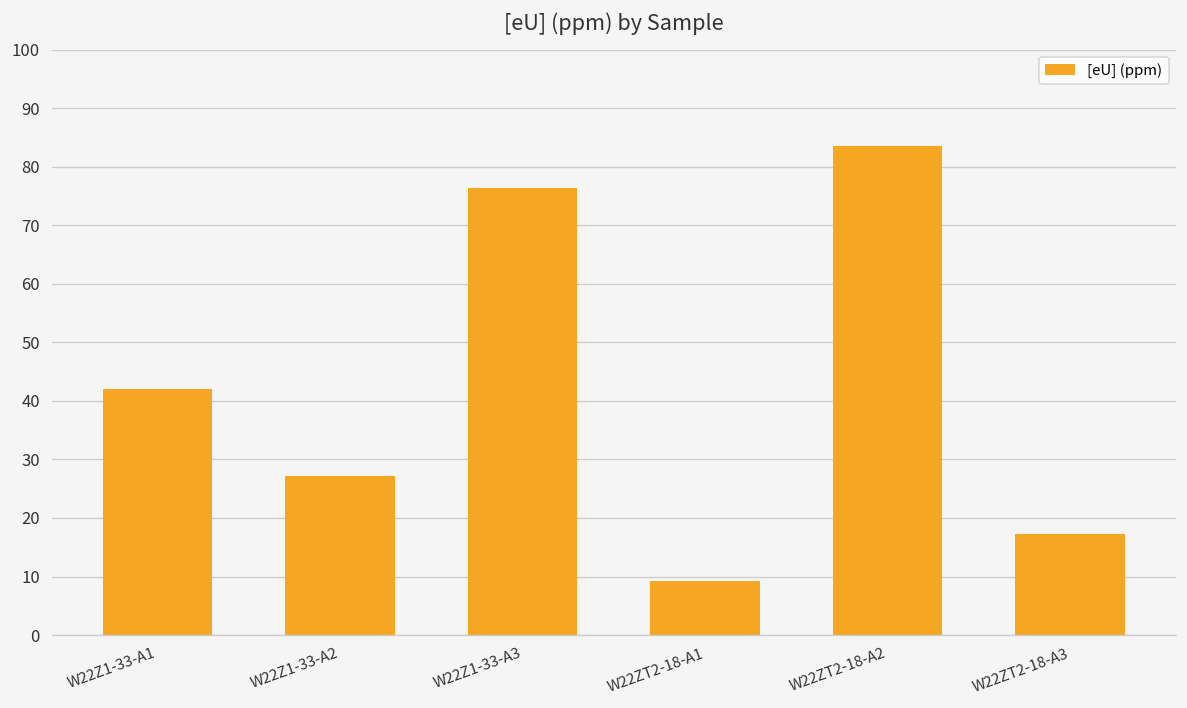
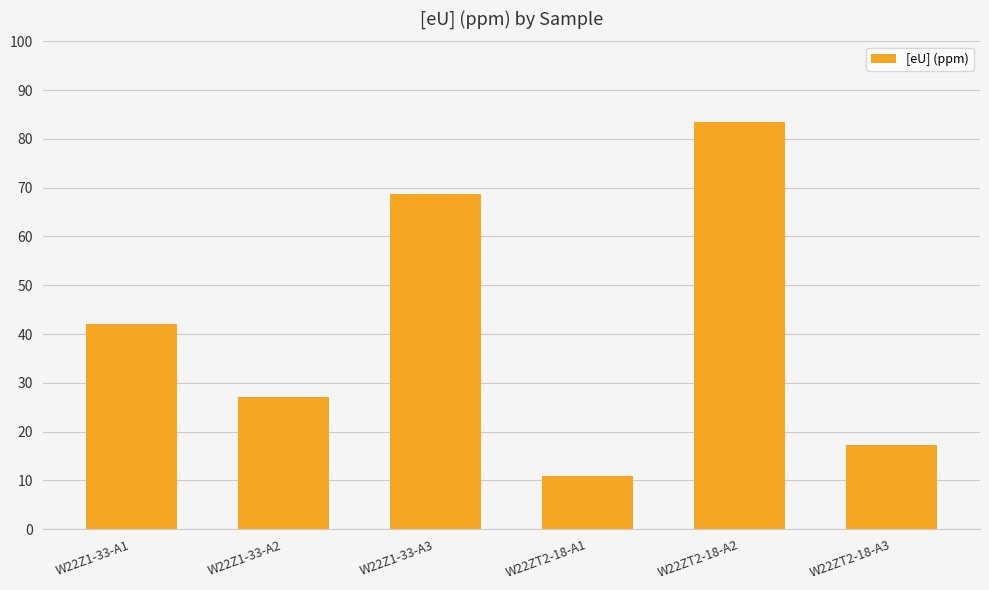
  {
    "W22Z1-33-A1": 42,
    "W22Z1-33-A2": 27,
-   "W22Z1-33-A3": 76,
-   "W22ZT2-18-A1": 9,
+   "W22Z1-33-A3": 69,
+   "W22ZT2-18-A1": 11,
    "W22ZT2-18-A2": 84,
    "W22ZT2-18-A3": 17
  }
